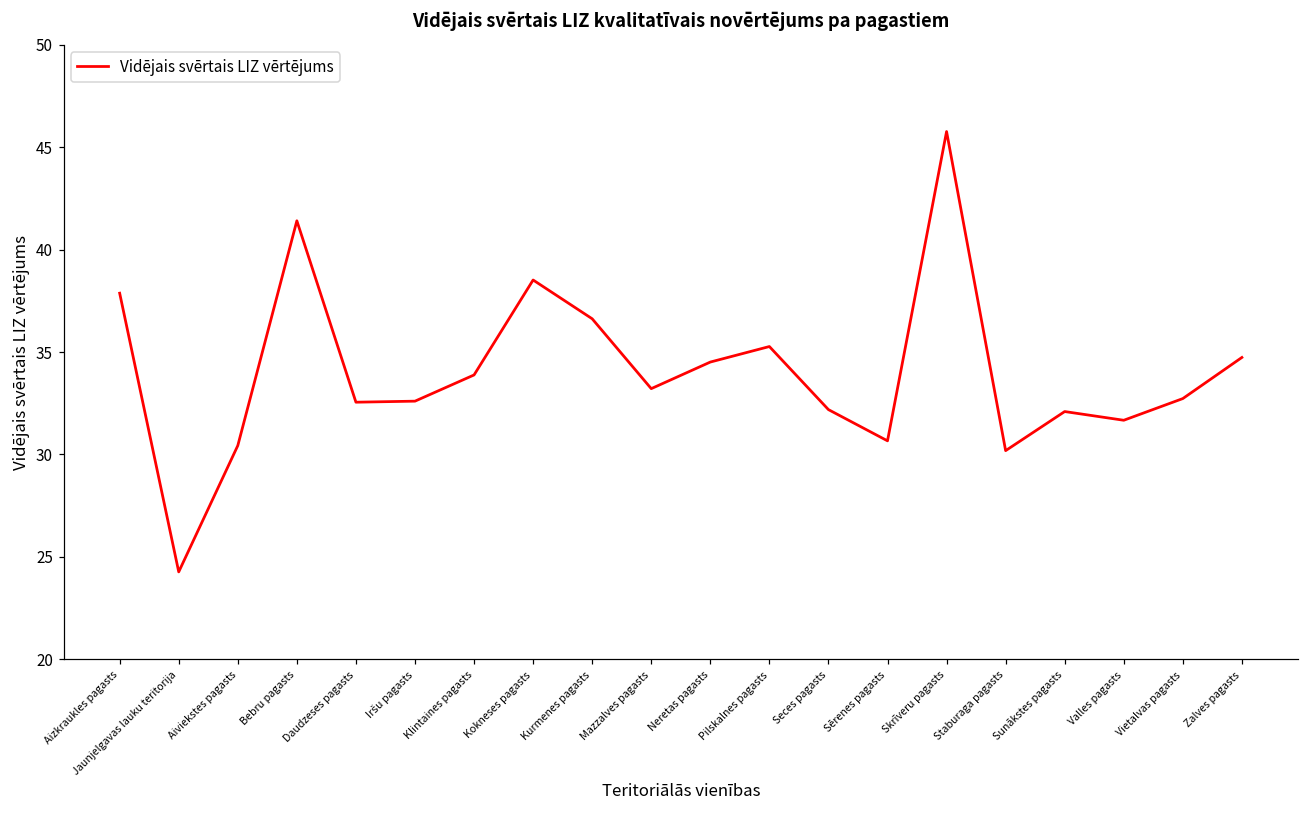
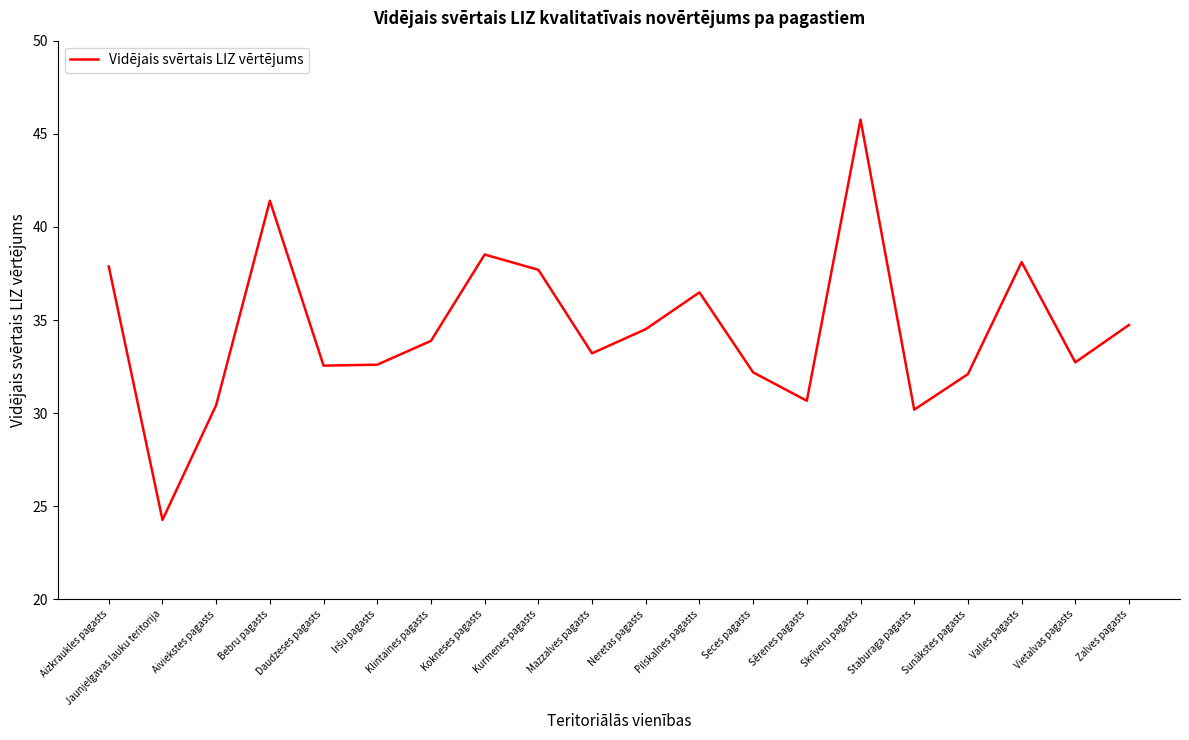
  {
    "Aizkraukles pagasts": 37.9,
    "Jaunjelgavas lauku teritorija": 24.3,
    "Aiviekstes pagasts": 30.4,
    "Bebru pagasts": 41.4,
    "Daudzeses pagasts": 32.5,
    "Iršu pagasts": 32.6,
    "Klintaines pagasts": 33.9,
    "Kokneses pagasts": 38.5,
-   "Kurmenes pagasts": 36.6,
+   "Kurmenes pagasts": 37.7,
    "Mazzalves pagasts": 33.2,
    "Neretas pagasts": 34.5,
-   "Pilskalnes pagasts": 35.3,
+   "Pilskalnes pagasts": 36.5,
    "Seces pagasts": 32.2,
    "Sērenes pagasts": 30.7,
    "Skrīveru pagasts": 45.8,
    "Staburaga pagasts": 30.2,
    "Sunākstes pagasts": 32.1,
-   "Valles pagasts": 31.7,
+   "Valles pagasts": 38.1,
    "Vietalvas pagasts": 32.7,
    "Zalves pagasts": 34.7
  }
